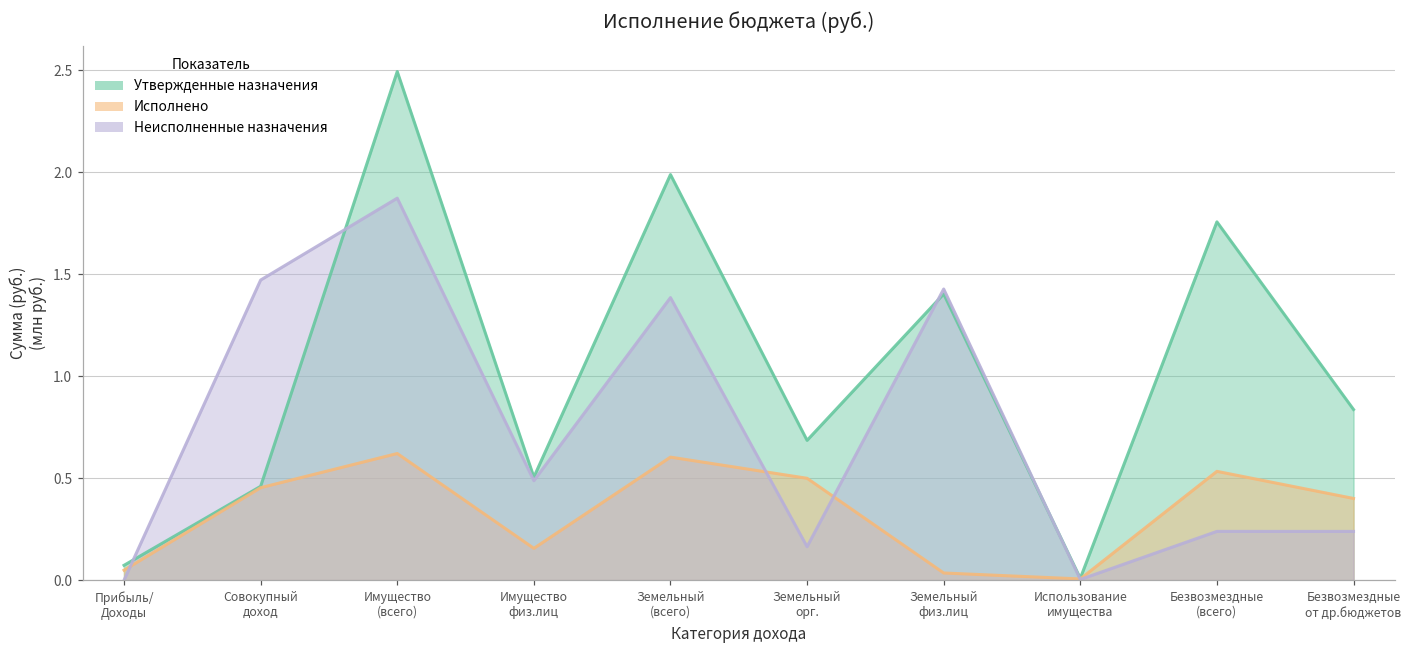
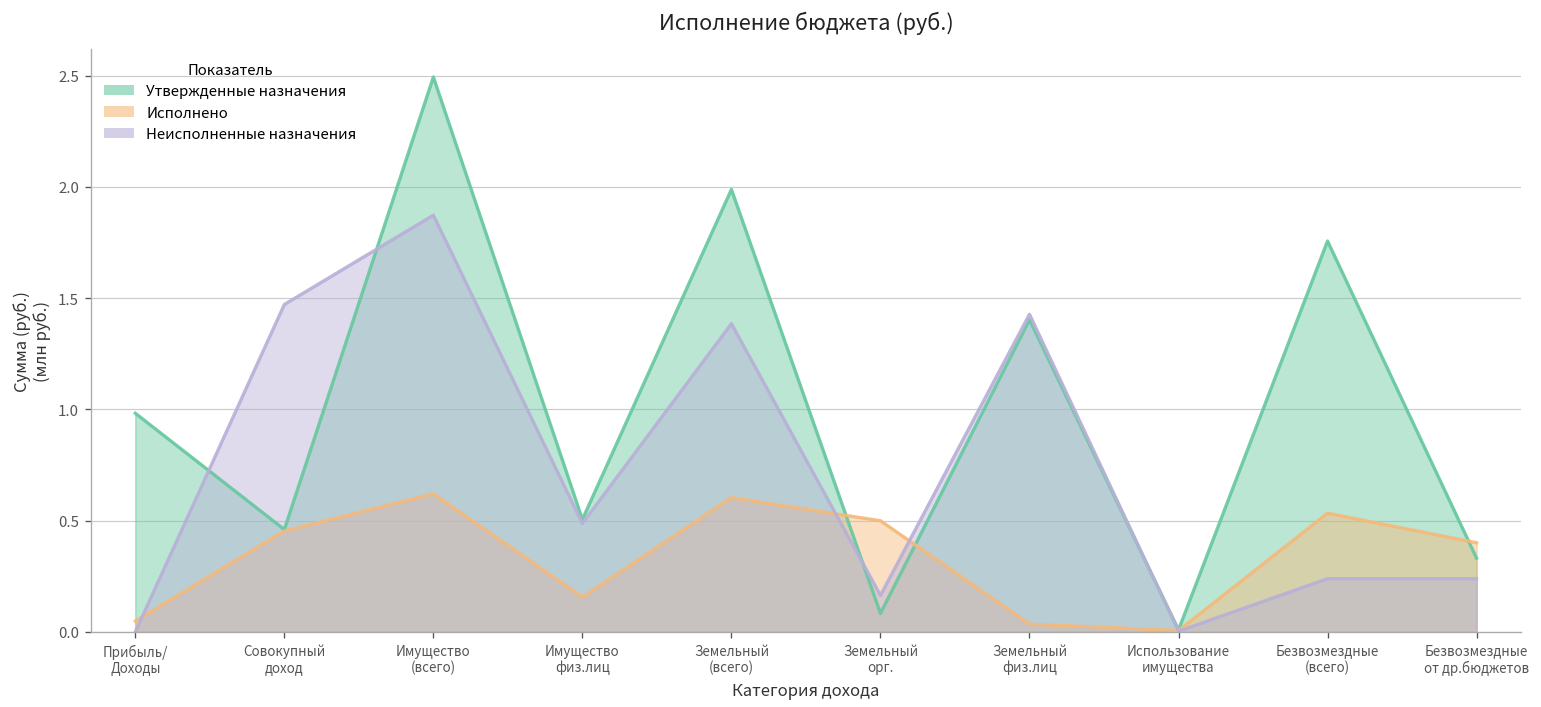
  {
    "Утвержденные назначения": {
-     "Прибыль/ Доходы": 0.07,
+     "Прибыль/ Доходы": 0.98,
      "Имущество (всего)": 2.49,
      "Имущество физ.лиц": 0.51,
      "Земельный (всего)": 1.99,
-     "Земельный орг.": 0.69,
+     "Земельный орг.": 0.08,
      "Земельный физ.лиц": 1.40,
      "Безвозмездные (всего)": 1.76,
-     "Безвозмездные от др.бюджетов": 0.84
+     "Безвозмездные от др.бюджетов": 0.33
    },
    "Исполнено": {
      "Прибыль/ Доходы": 0.05,
      "Имущество (всего)": 0.62,
      "Имущество физ.лиц": 0.16,
      "Земельный (всего)": 0.60,
      "Земельный орг.": 0.50,
      "Земельный физ.лиц": 0.04,
      "Безвозмездные (всего)": 0.53,
      "Безвозмездные от др.бюджетов": 0.40
    },
    "Неисполненные назначения": {
      "Прибыль/ Доходы": 0.00,
      "Совокупный доход": 1.47,
      "Имущество (всего)": 1.87,
      "Имущество физ.лиц": 0.49,
      "Земельный (всего)": 1.39,
      "Земельный орг.": 0.16,
      "Земельный физ.лиц": 1.43,
      "Безвозмездные (всего)": 0.24,
      "Безвозмездные от др.бюджетов": 0.24
    }
  }
